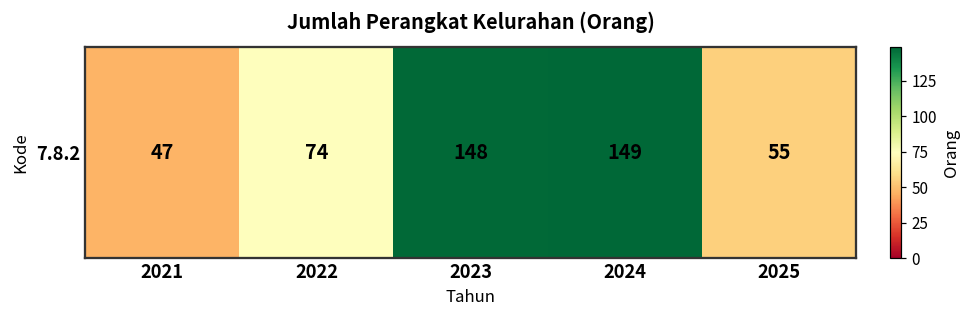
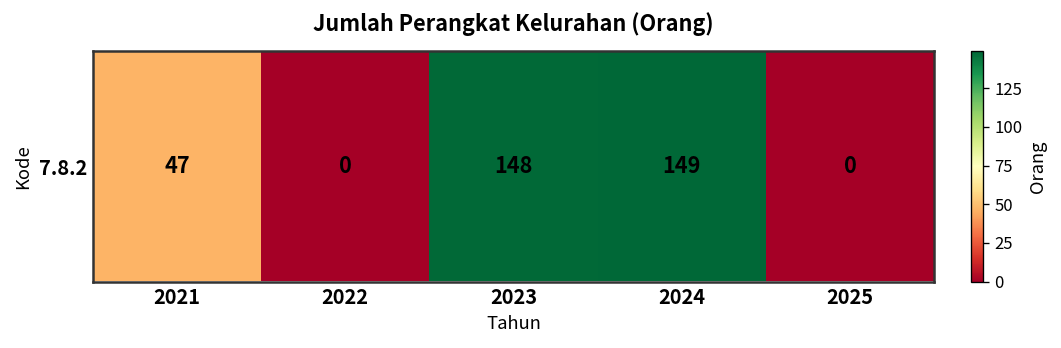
  {
    "7.8.2": {
      "2021": 47,
-     "2022": 74,
+     "2022": 0,
      "2023": 148,
      "2024": 149,
-     "2025": 55
+     "2025": 0
    }
  }
